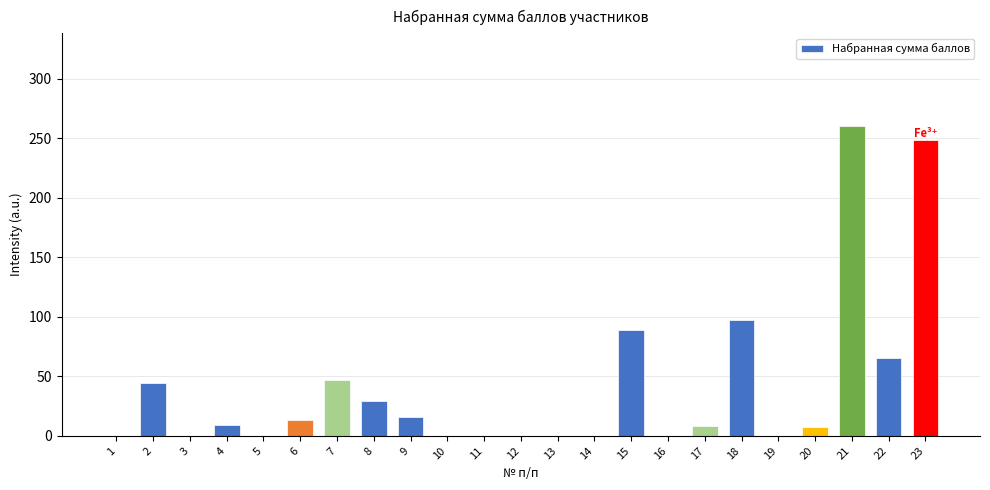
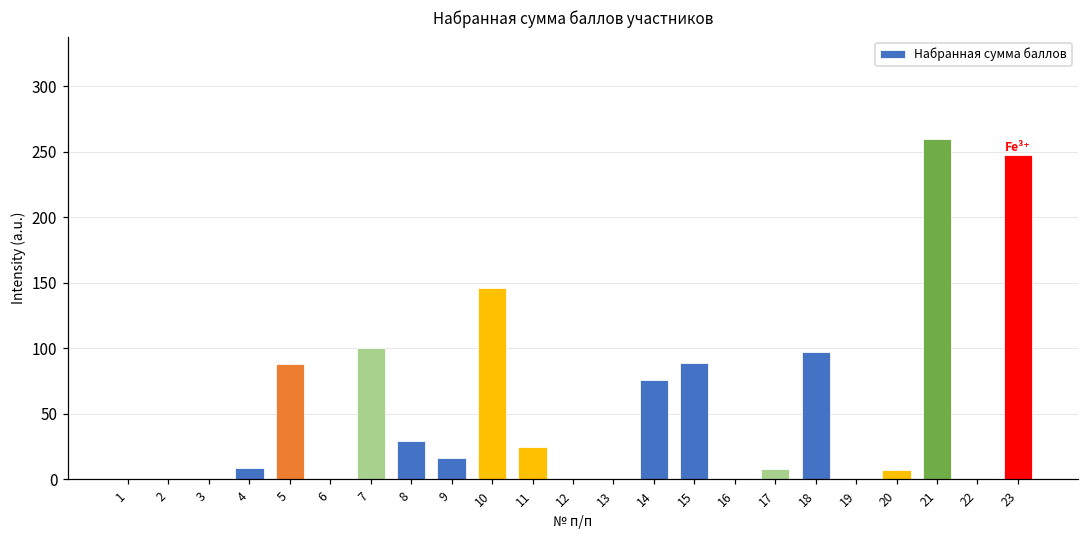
  {
    "1": 0,
-   "2": 44,
+   "2": 0,
    "3": 0,
    "4": 9,
-   "5": 0,
-   "6": 13,
-   "7": 47,
+   "5": 88,
+   "6": 0,
+   "7": 100,
    "8": 29,
    "9": 16,
-   "10": 0,
-   "11": 0,
+   "10": 146,
+   "11": 25,
    "12": 0,
    "13": 0,
-   "14": 0,
+   "14": 76,
    "15": 89,
    "16": 0,
    "17": 8,
    "18": 97,
    "19": 0,
    "20": 7,
    "21": 260,
-   "22": 65,
+   "22": 0,
    "23": 248
  }
